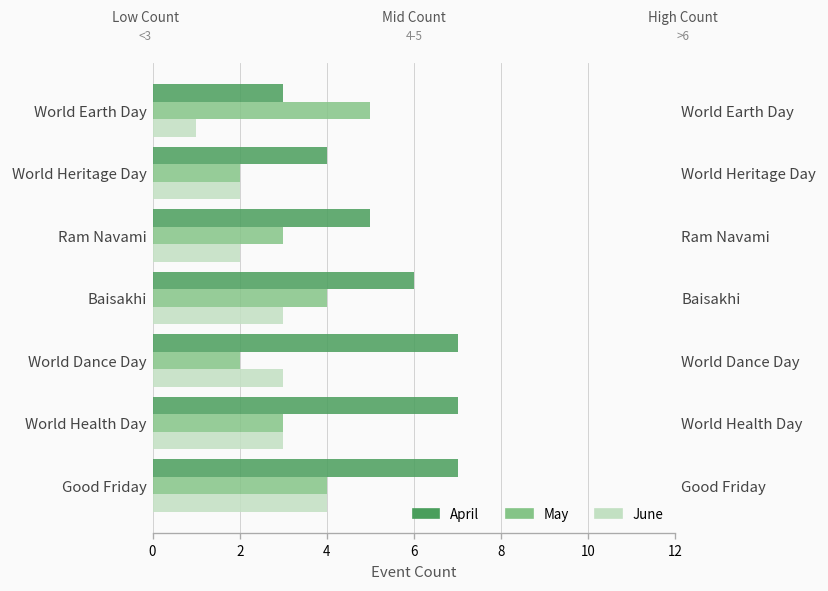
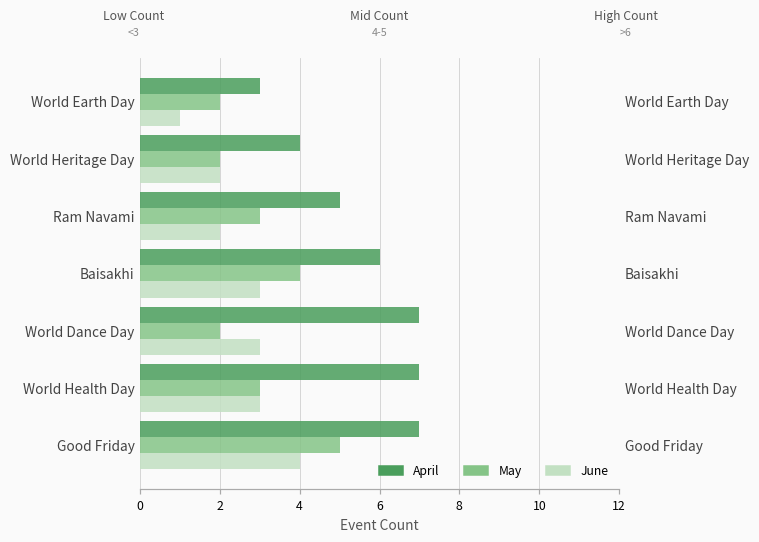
  {
    "May": {
-     "World Earth Day": 5,
+     "World Earth Day": 2,
      "World Heritage Day": 2,
      "Ram Navami": 3,
      "Baisakhi": 4,
      "World Dance Day": 2,
      "World Health Day": 3,
-     "Good Friday": 4
+     "Good Friday": 5
    }
  }
